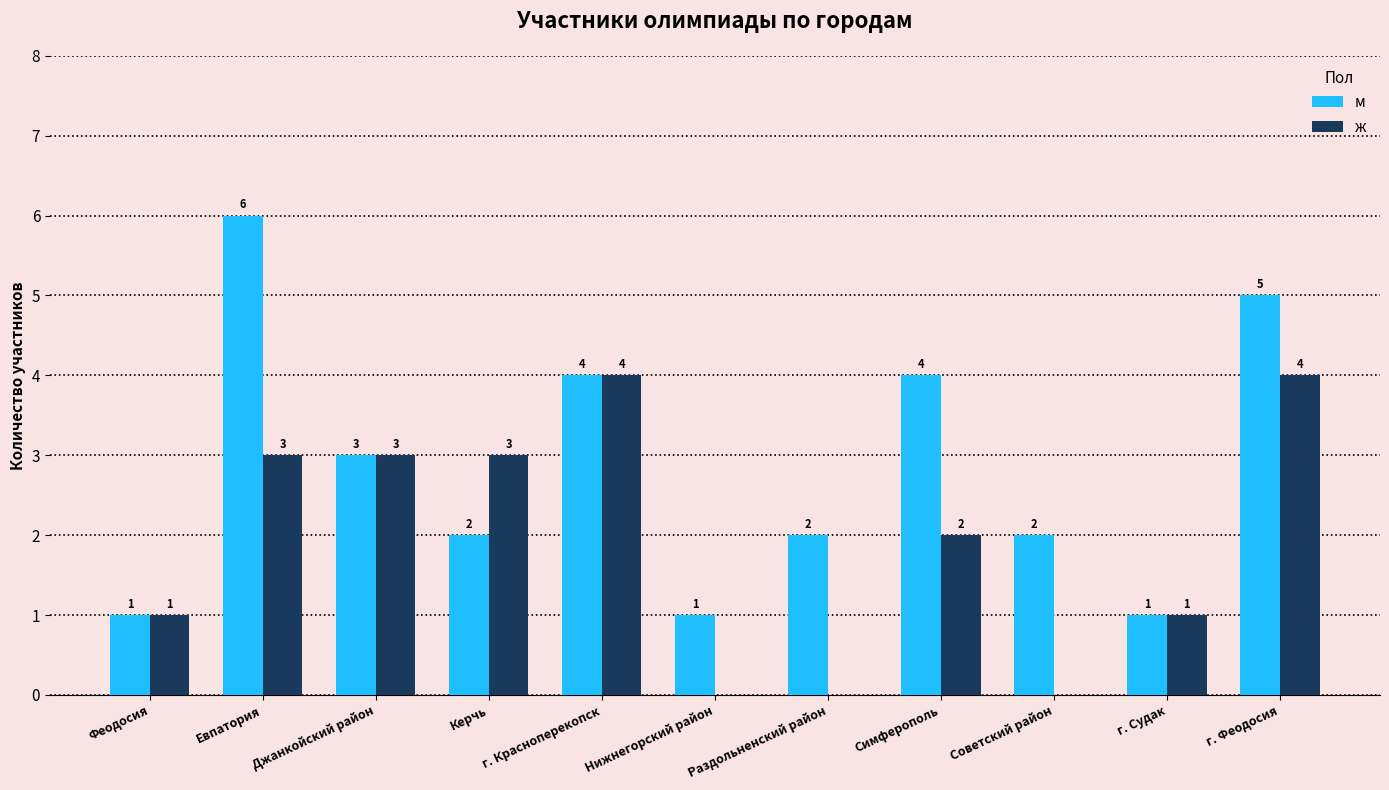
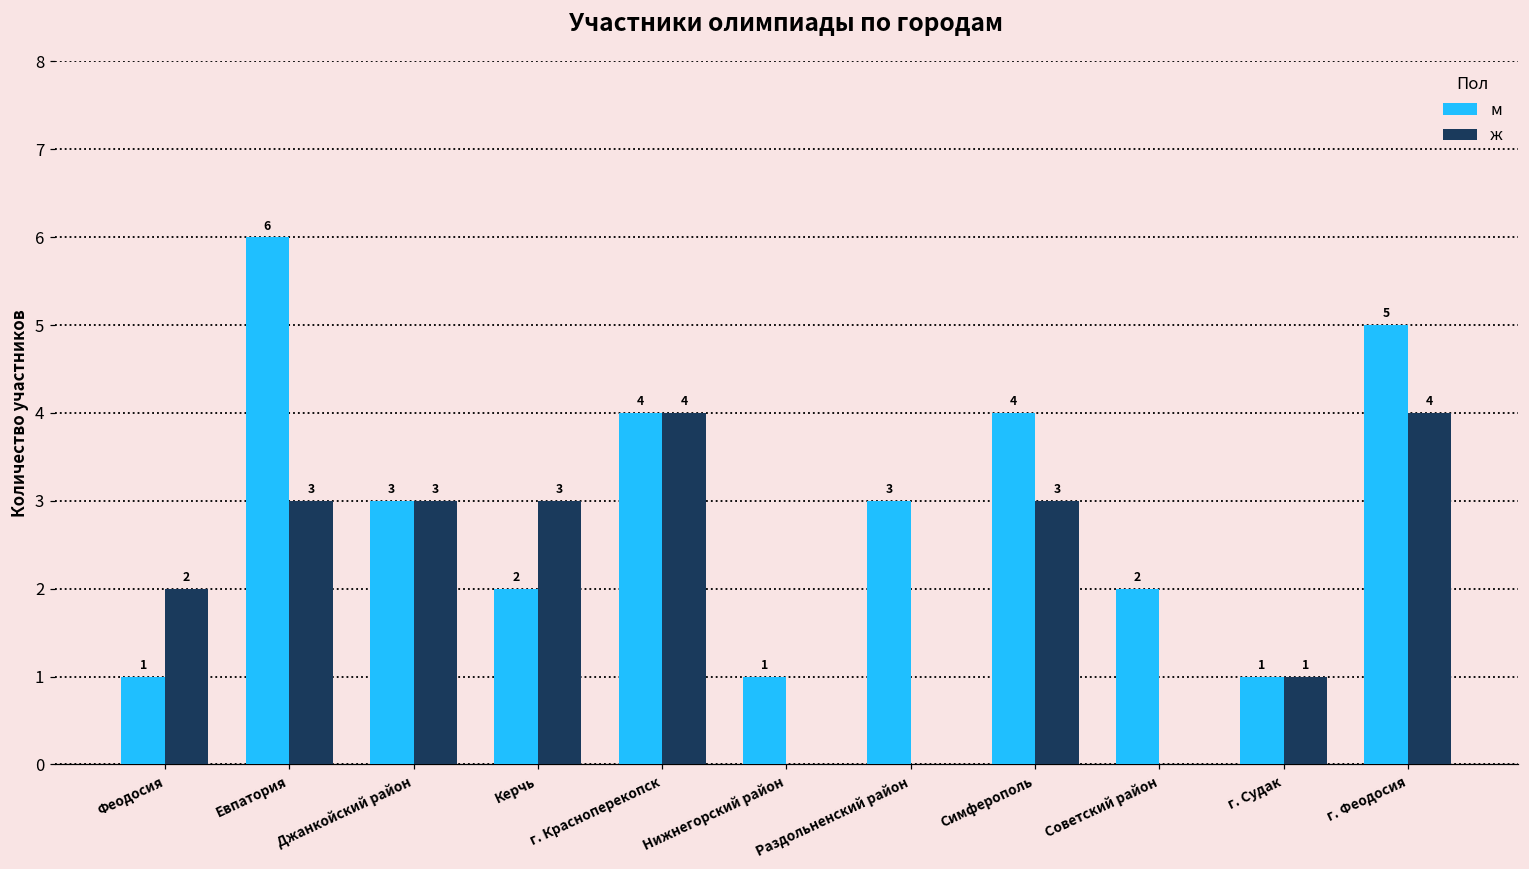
  {
    "м": {
      "Феодосия": 1,
      "Евпатория": 6,
      "Джанкойский район": 3,
      "Керчь": 2,
      "г. Красноперекопск": 4,
      "Нижнегорский район": 1,
-     "Раздольненский район": 2,
+     "Раздольненский район": 3,
      "Симферополь": 4,
      "Советский район": 2,
      "г. Судак": 1,
      "г. Феодосия": 5
    },
    "ж": {
-     "Феодосия": 1,
+     "Феодосия": 2,
      "Евпатория": 3,
      "Джанкойский район": 3,
      "Керчь": 3,
      "г. Красноперекопск": 4,
-     "Симферополь": 2,
+     "Симферополь": 3,
      "г. Судак": 1,
      "г. Феодосия": 4
    }
  }
